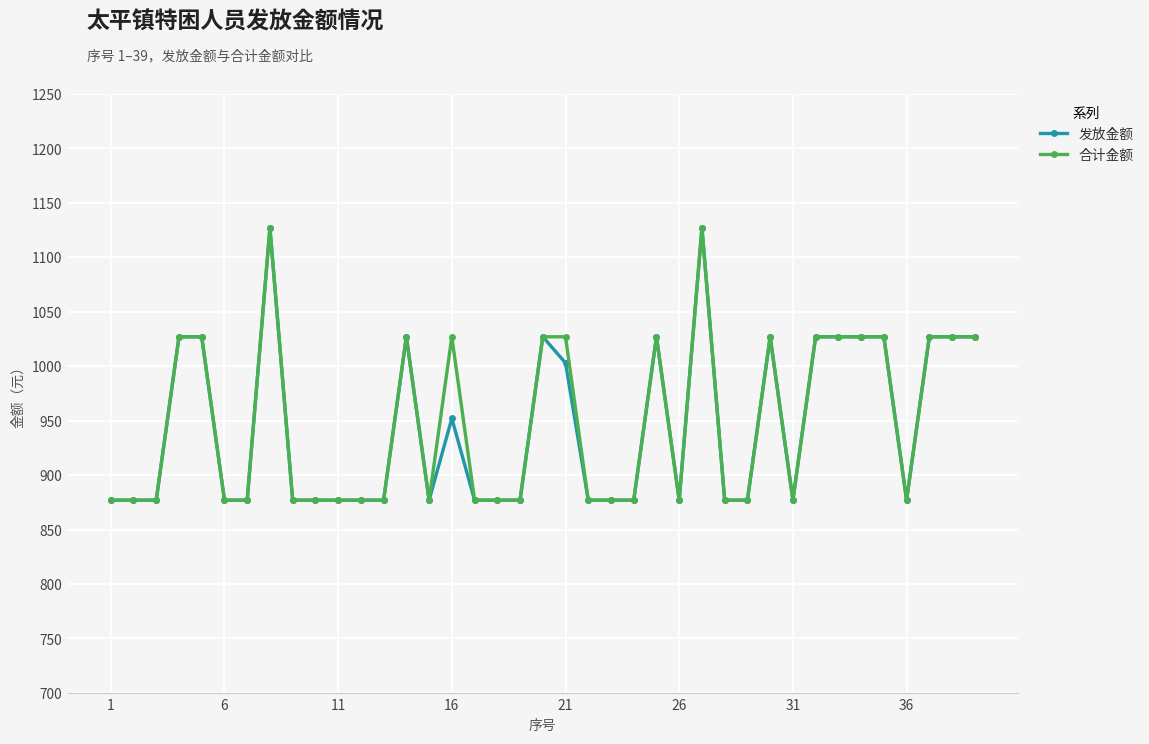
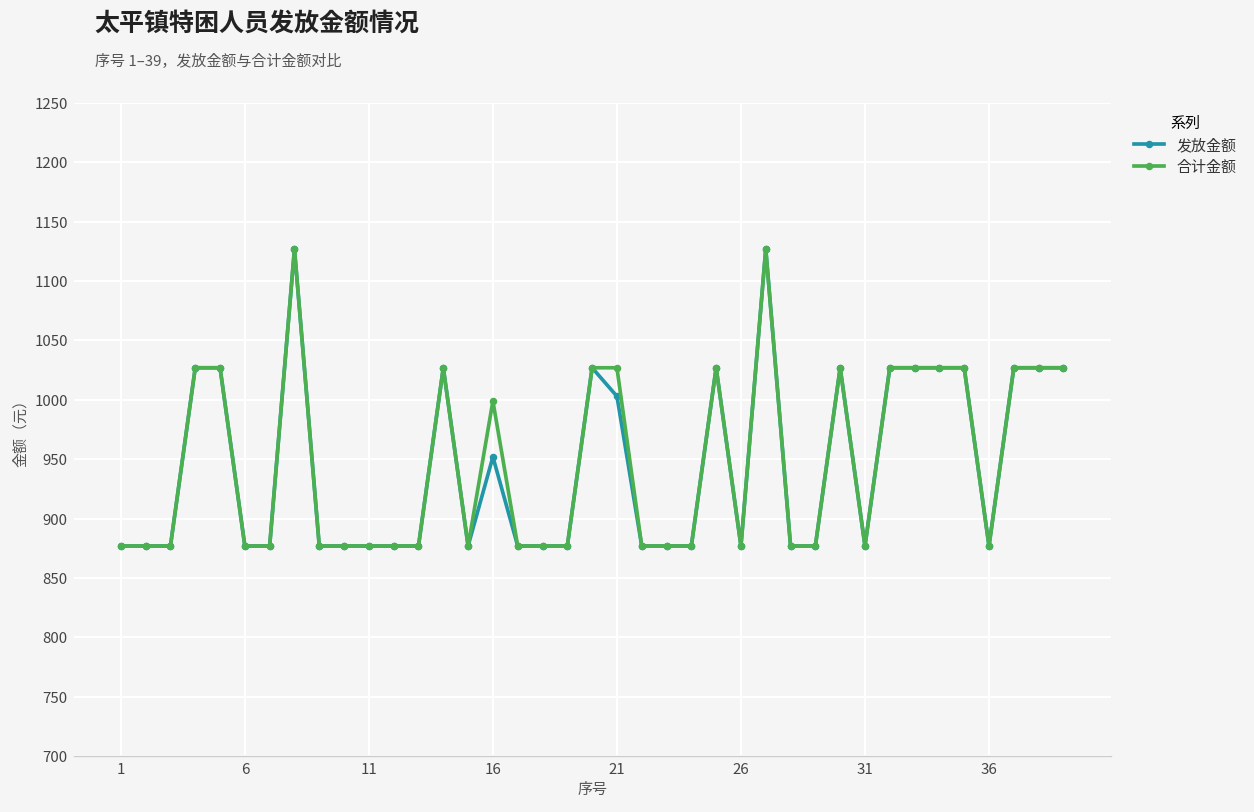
  {
    "发放金额": {
      "16": 950,
      "21": 1000
    },
    "合计金额": {
-     "16": 1030,
+     "16": 1000,
      "21": 1030
    }
  }
